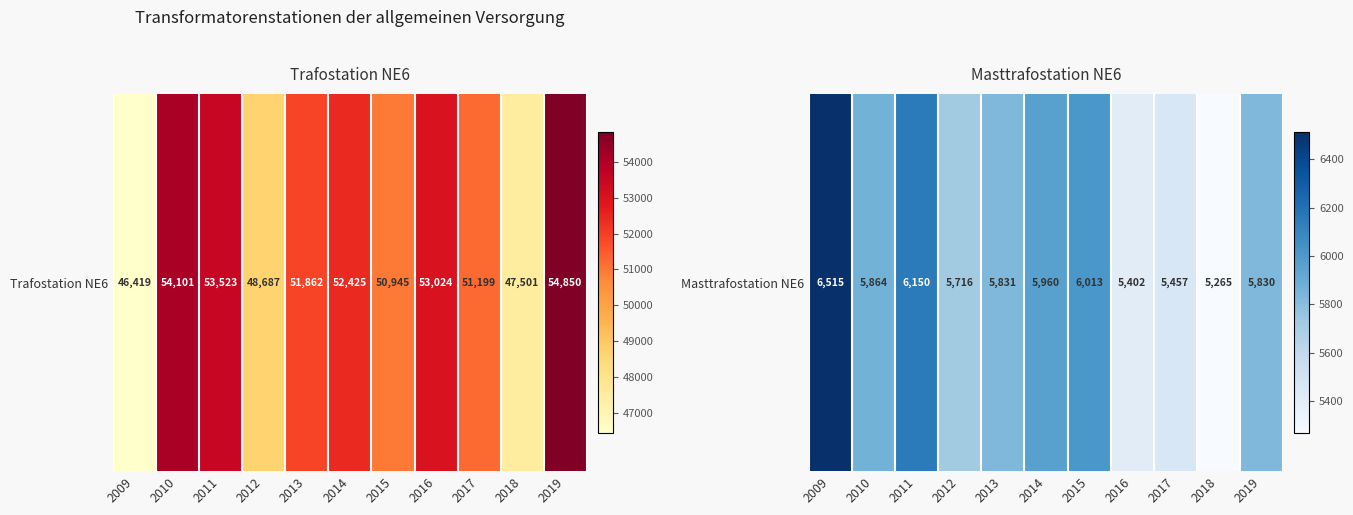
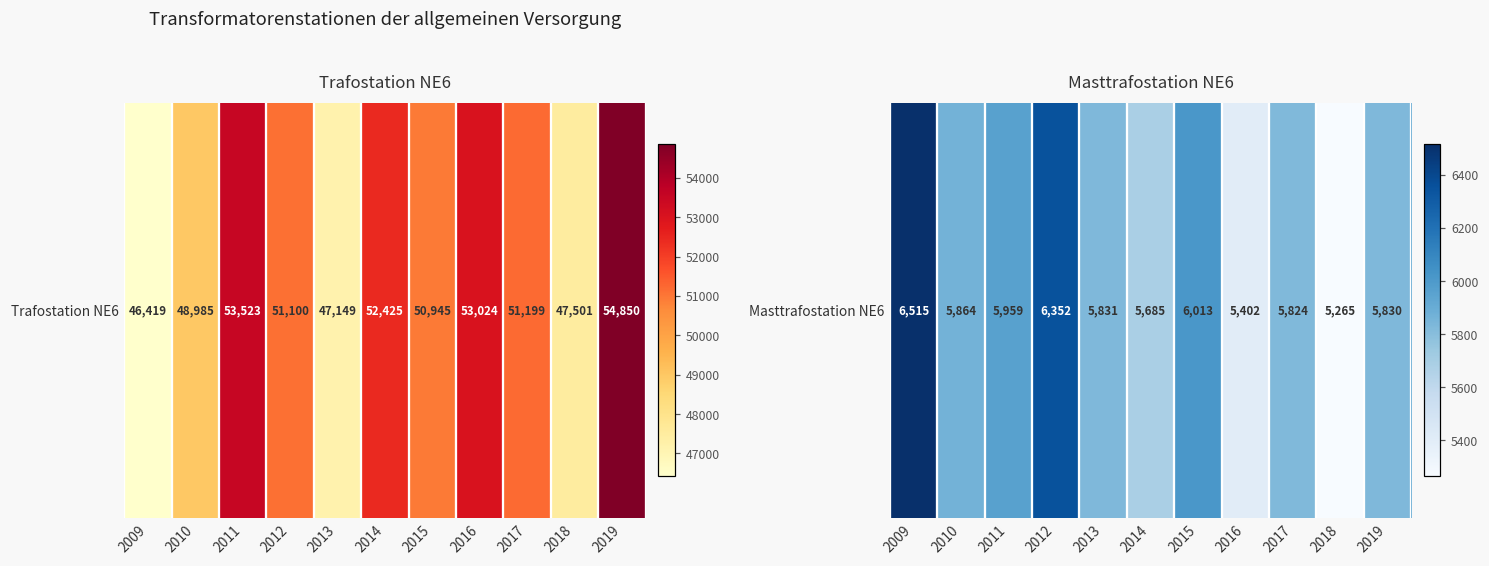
  {
    "Trafostation NE6": {
      "Trafostation NE6": {
        "2009": "46,419",
-       "2010": "54,101",
+       "2010": "48,985",
        "2011": "53,523",
-       "2012": "48,687",
-       "2013": "51,862",
+       "2012": "51,100",
+       "2013": "47,149",
        "2014": "52,425",
        "2015": "50,945",
        "2016": "53,024",
        "2017": "51,199",
        "2018": "47,501",
        "2019": "54,850"
      }
    },
    "Masttrafostation NE6": {
      "Masttrafostation NE6": {
        "2009": "6,515",
        "2010": "5,864",
-       "2011": "6,150",
-       "2012": "5,716",
+       "2011": "5,959",
+       "2012": "6,352",
        "2013": "5,831",
-       "2014": "5,960",
+       "2014": "5,685",
        "2015": "6,013",
        "2016": "5,402",
-       "2017": "5,457",
+       "2017": "5,824",
        "2018": "5,265",
        "2019": "5,830"
      }
    }
  }
